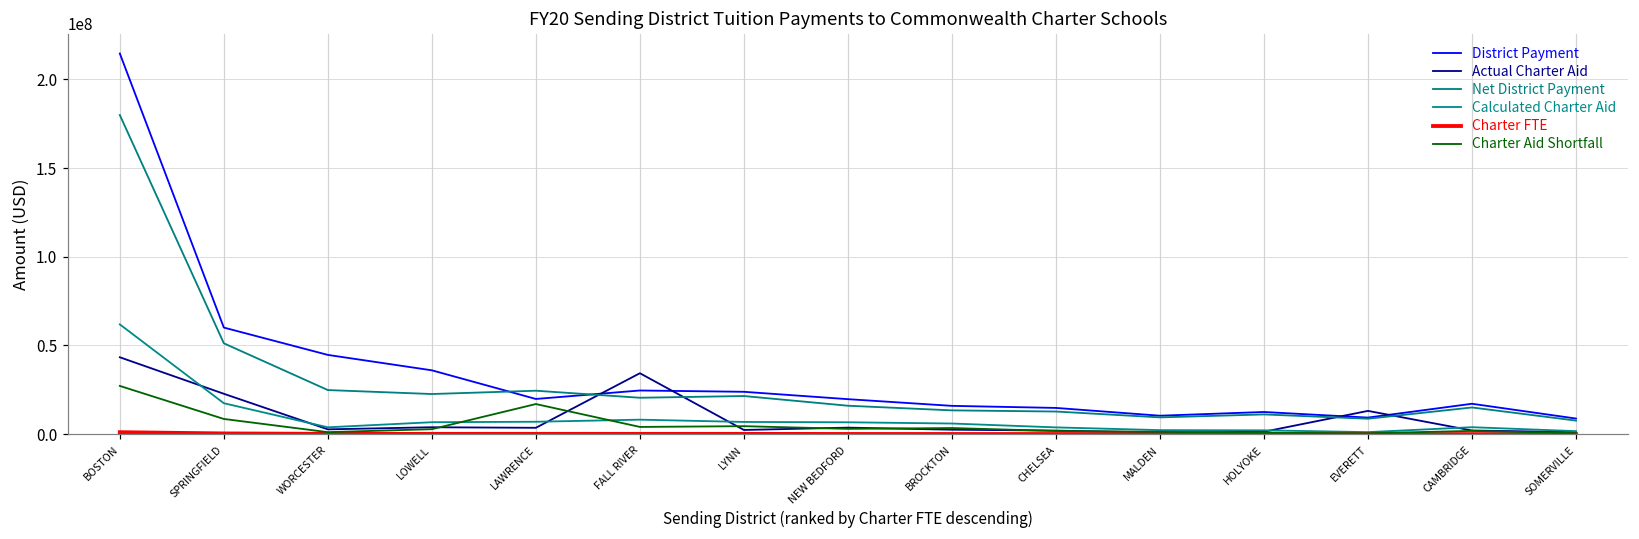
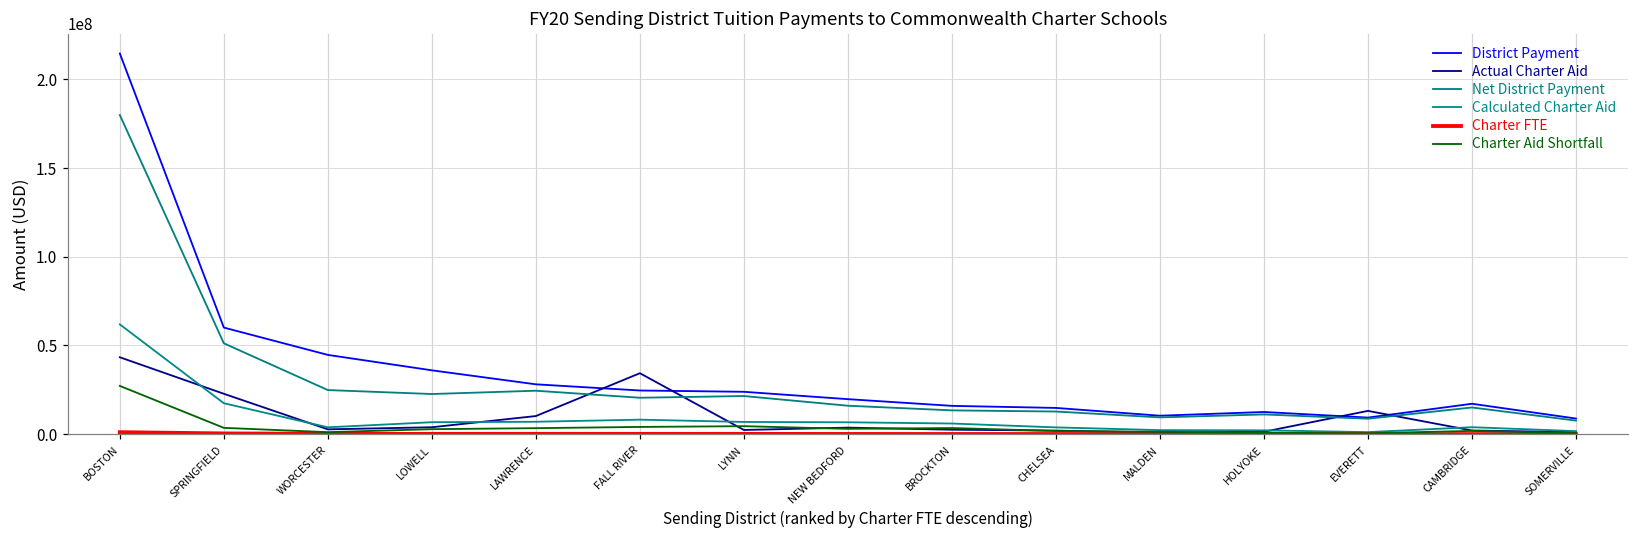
  {
    "District Payment": {
      "BOSTON": 215000000,
      "SPRINGFIELD": 60000000,
      "WORCESTER": 45000000,
      "LOWELL": 36000000,
-     "LAWRENCE": 20000000,
+     "LAWRENCE": 28000000,
      "FALL RIVER": 25000000,
      "LYNN": 24000000,
      "NEW BEDFORD": 20000000,
      "BROCKTON": 16000000,
      "CHELSEA": 15000000,
      "CAMBRIDGE": 17000000
    },
    "Actual Charter Aid": {
      "BOSTON": 43000000,
      "SPRINGFIELD": 23000000,
-     "LAWRENCE": 4000000,
+     "LAWRENCE": 10000000,
      "FALL RIVER": 34000000,
      "LYNN": 2000000,
      "EVERETT": 13000000
    },
    "Charter FTE": {
      "BOSTON": 1000000,
      "SPRINGFIELD": 0,
      "LOWELL": 0,
      "LAWRENCE": 0,
      "FALL RIVER": 0,
      "LYNN": 0,
      "NEW BEDFORD": 0,
      "BROCKTON": 0,
      "CHELSEA": 0,
      "CAMBRIDGE": 0
    },
    "Charter Aid Shortfall": {
      "BOSTON": 27000000,
-     "SPRINGFIELD": 9000000,
-     "LAWRENCE": 17000000,
+     "SPRINGFIELD": 4000000,
+     "LAWRENCE": 3000000,
      "FALL RIVER": 4000000,
      "LYNN": 5000000
    }
  }
